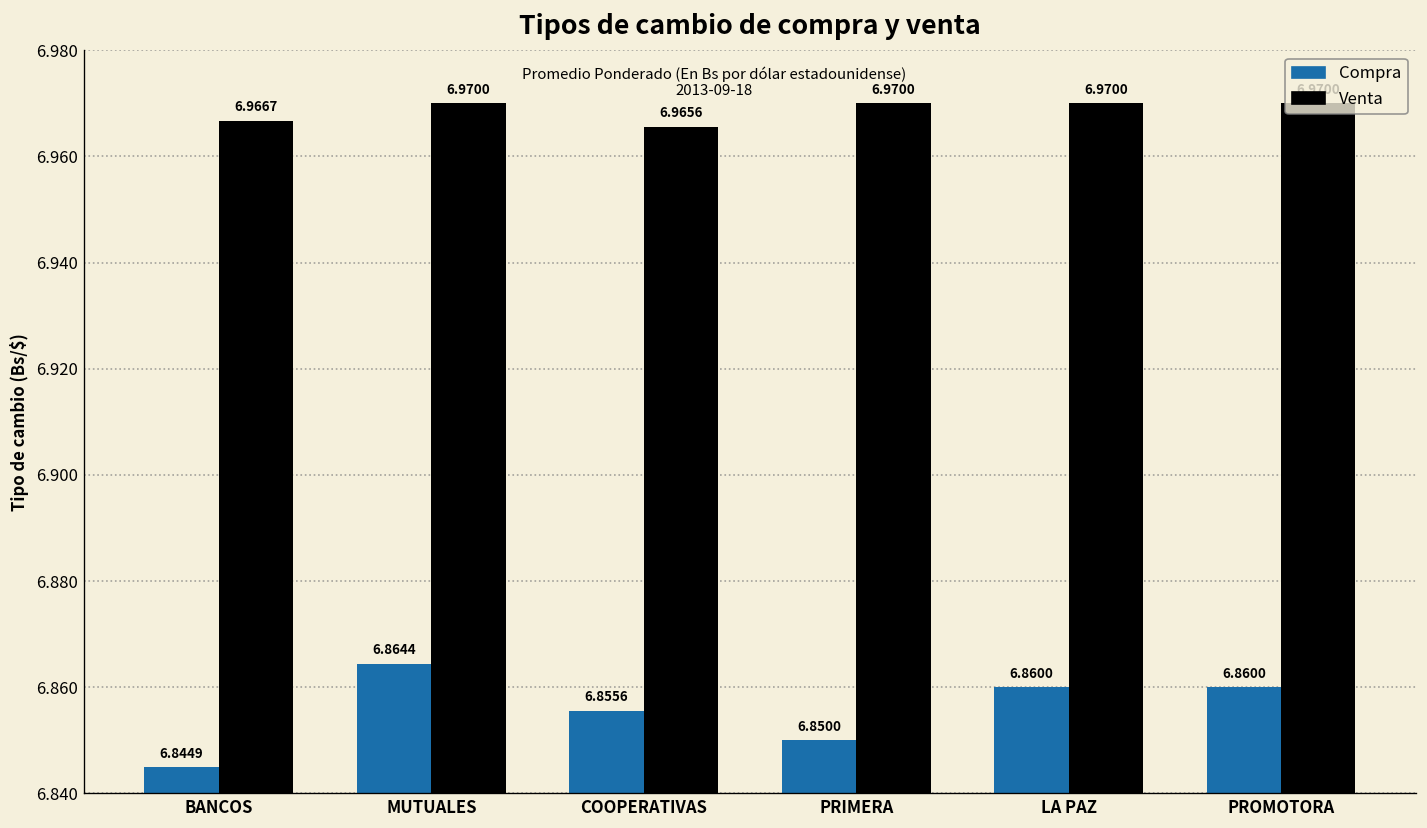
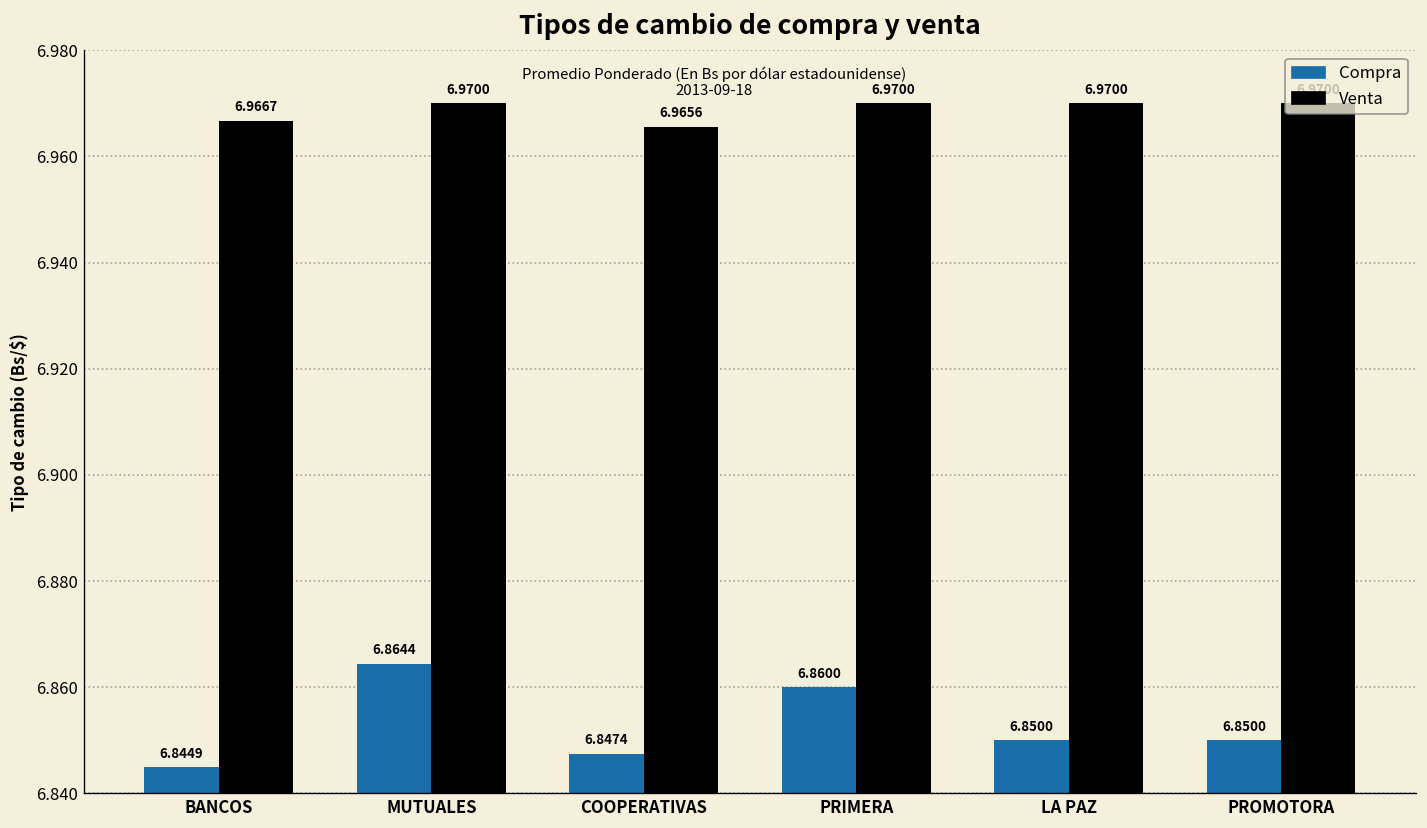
  {
    "Compra": {
      "BANCOS": 6.8449,
      "MUTUALES": 6.8644,
-     "COOPERATIVAS": 6.8556,
-     "PRIMERA": 6.8500,
-     "LA PAZ": 6.8600,
-     "PROMOTORA": 6.8600
+     "COOPERATIVAS": 6.8474,
+     "PRIMERA": 6.8600,
+     "LA PAZ": 6.8500,
+     "PROMOTORA": 6.8500
    },
    "Venta": {
      "BANCOS": 6.9667,
      "MUTUALES": 6.9700,
      "COOPERATIVAS": 6.9656,
      "PRIMERA": 6.9700,
      "LA PAZ": 6.9700
    }
  }
